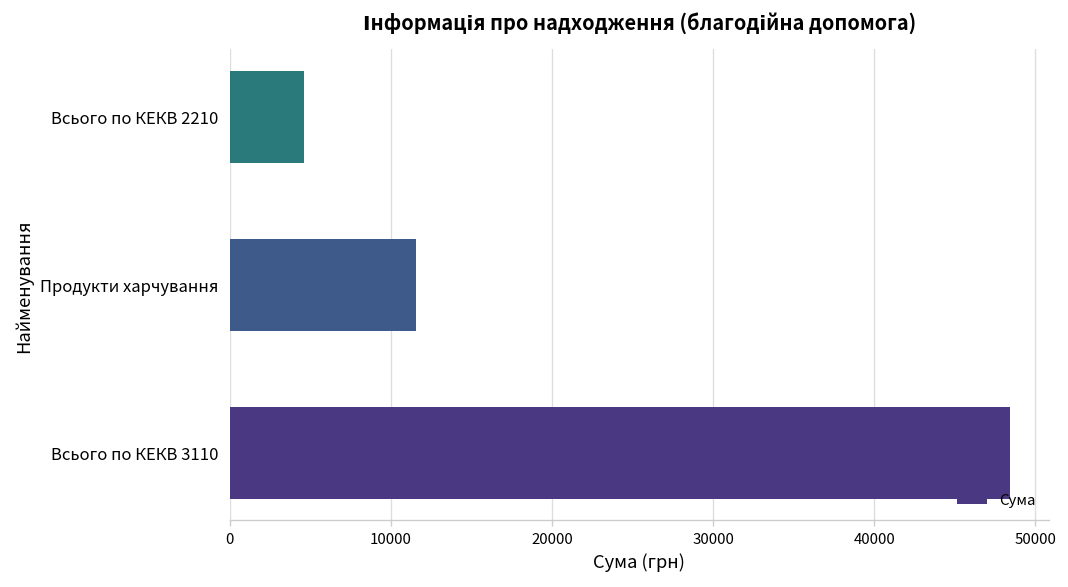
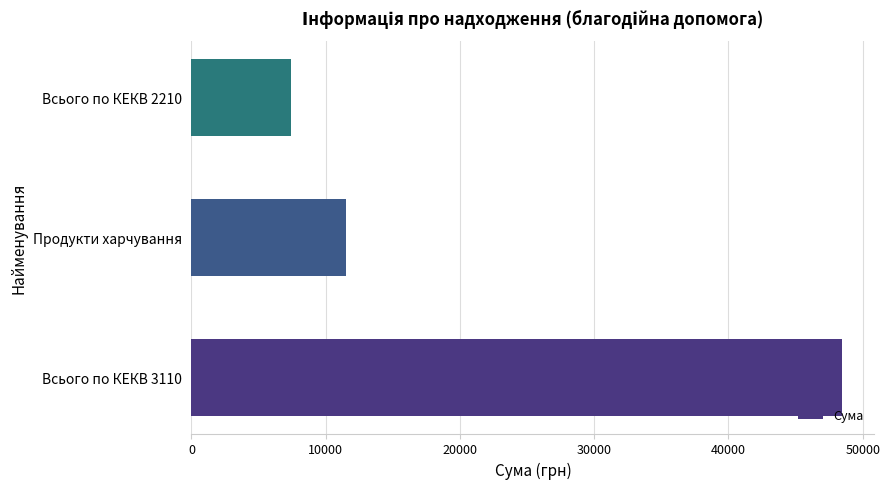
  {
-   "Всього по КЕКВ 2210": 4600,
+   "Всього по КЕКВ 2210": 7400,
    "Продукти харчування": 11600,
    "Всього по КЕКВ 3110": 48400
  }
